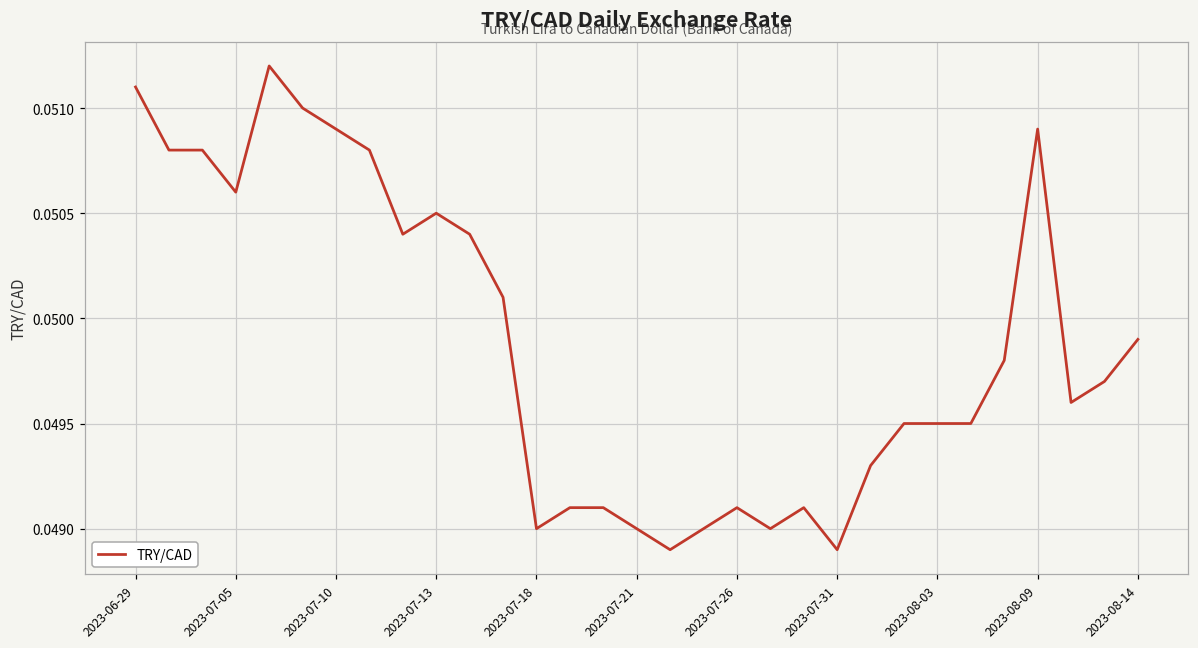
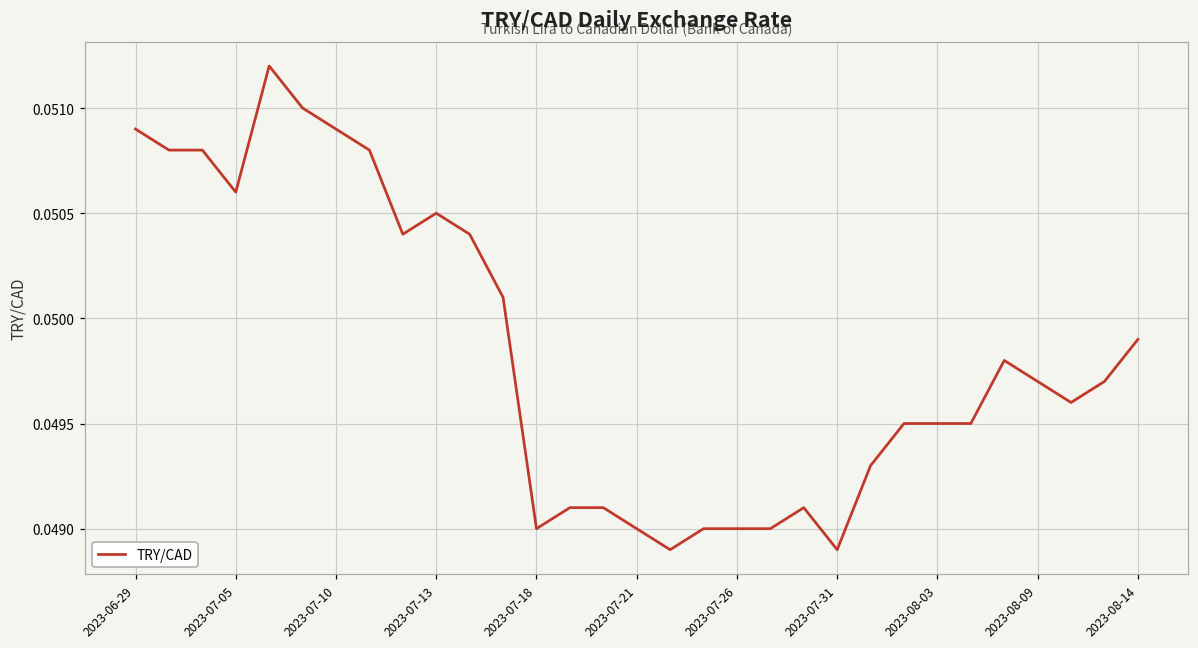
  {
-   "2023-06-29": 0.0511,
+   "2023-06-29": 0.0509,
    "2023-07-05": 0.0506,
    "2023-07-10": 0.0509,
    "2023-07-13": 0.0505,
    "2023-07-18": 0.0490,
    "2023-07-21": 0.0490,
-   "2023-07-26": 0.0491,
+   "2023-07-26": 0.0490,
    "2023-07-31": 0.0489,
    "2023-08-03": 0.0495,
-   "2023-08-09": 0.0509,
+   "2023-08-09": 0.0497,
    "2023-08-14": 0.0499
  }
